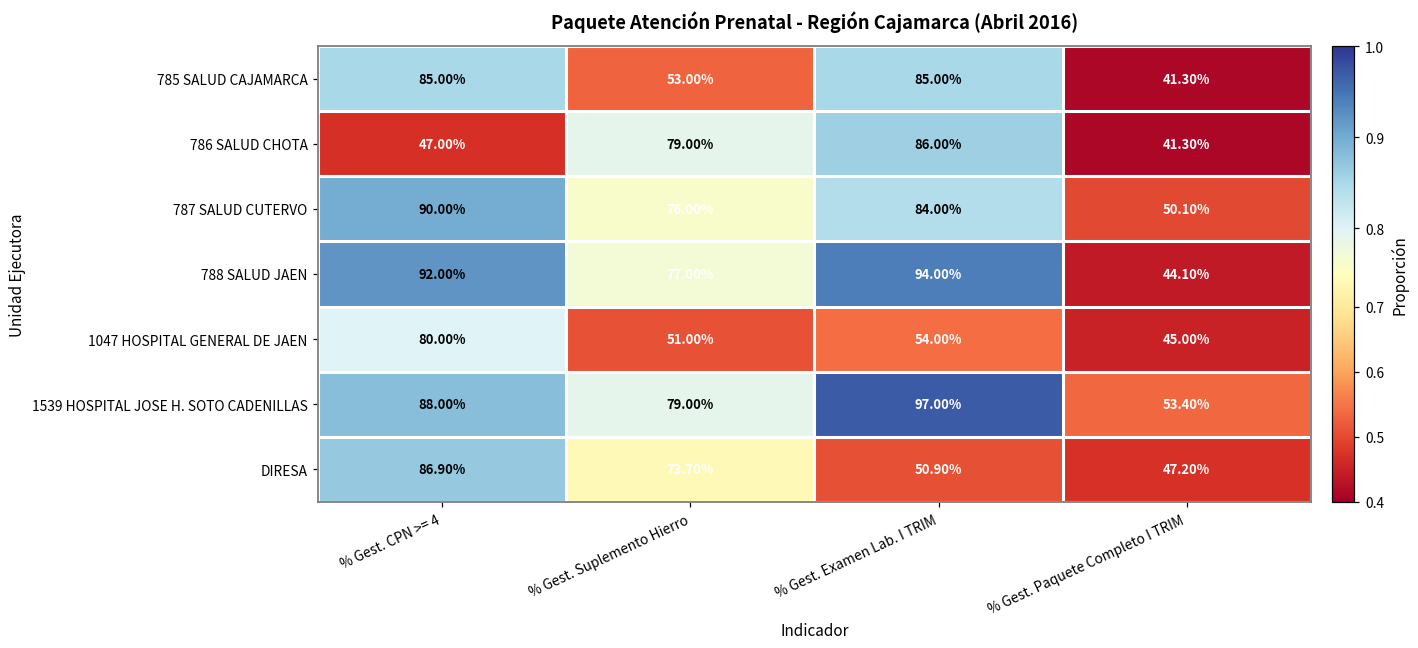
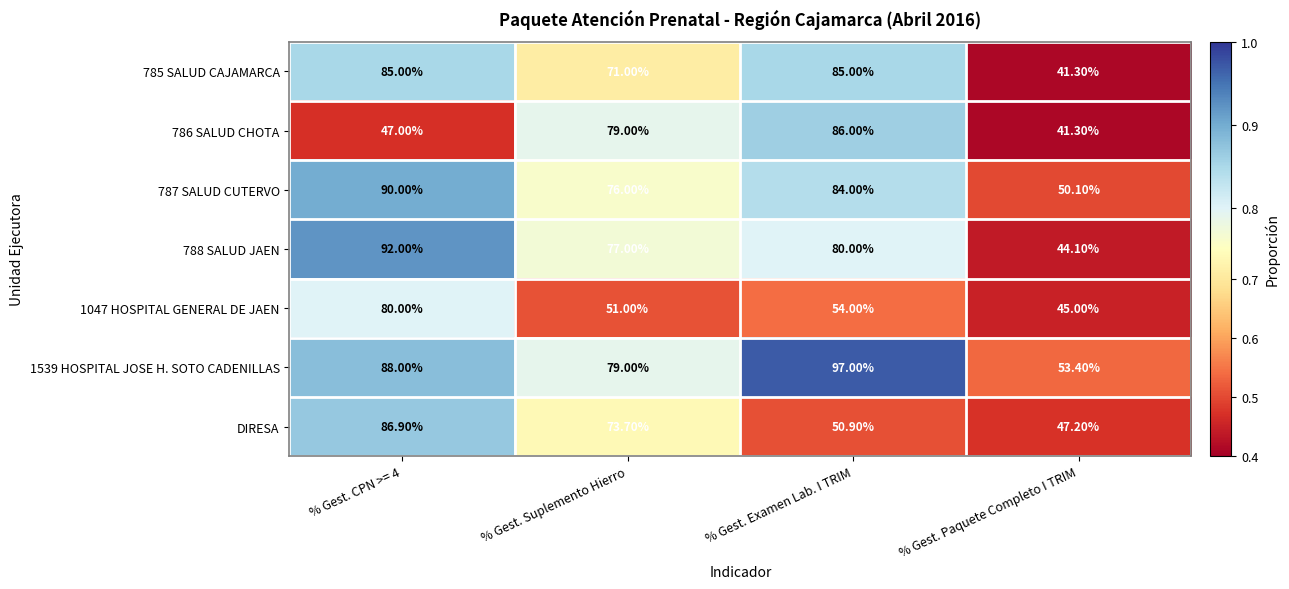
  {
    "785 SALUD CAJAMARCA": {
      "% Gest. CPN >= 4": "85.00%",
-     "% Gest. Suplemento Hierro": "53.00%",
+     "% Gest. Suplemento Hierro": "71.00%",
      "% Gest. Examen Lab. I TRIM": "85.00%",
      "% Gest. Paquete Completo I TRIM": "41.30%"
    },
    "786 SALUD CHOTA": {
      "% Gest. CPN >= 4": "47.00%",
      "% Gest. Suplemento Hierro": "79.00%",
      "% Gest. Examen Lab. I TRIM": "86.00%",
      "% Gest. Paquete Completo I TRIM": "41.30%"
    },
    "787 SALUD CUTERVO": {
      "% Gest. CPN >= 4": "90.00%",
      "% Gest. Suplemento Hierro": "76.00%",
      "% Gest. Examen Lab. I TRIM": "84.00%",
      "% Gest. Paquete Completo I TRIM": "50.10%"
    },
    "788 SALUD JAEN": {
      "% Gest. CPN >= 4": "92.00%",
-     "% Gest. Examen Lab. I TRIM": "94.00%",
+     "% Gest. Examen Lab. I TRIM": "80.00%",
      "% Gest. Paquete Completo I TRIM": "44.10%"
    },
    "1047 HOSPITAL GENERAL DE JAEN": {
      "% Gest. CPN >= 4": "80.00%",
      "% Gest. Suplemento Hierro": "51.00%",
      "% Gest. Examen Lab. I TRIM": "54.00%",
      "% Gest. Paquete Completo I TRIM": "45.00%"
    },
    "1539 HOSPITAL JOSE H. SOTO CADENILLAS": {
      "% Gest. CPN >= 4": "88.00%",
      "% Gest. Suplemento Hierro": "79.00%",
      "% Gest. Examen Lab. I TRIM": "97.00%",
      "% Gest. Paquete Completo I TRIM": "53.40%"
    },
    "DIRESA": {
      "% Gest. CPN >= 4": "86.90%",
      "% Gest. Suplemento Hierro": "73.70%",
      "% Gest. Examen Lab. I TRIM": "50.90%",
      "% Gest. Paquete Completo I TRIM": "47.20%"
    }
  }
